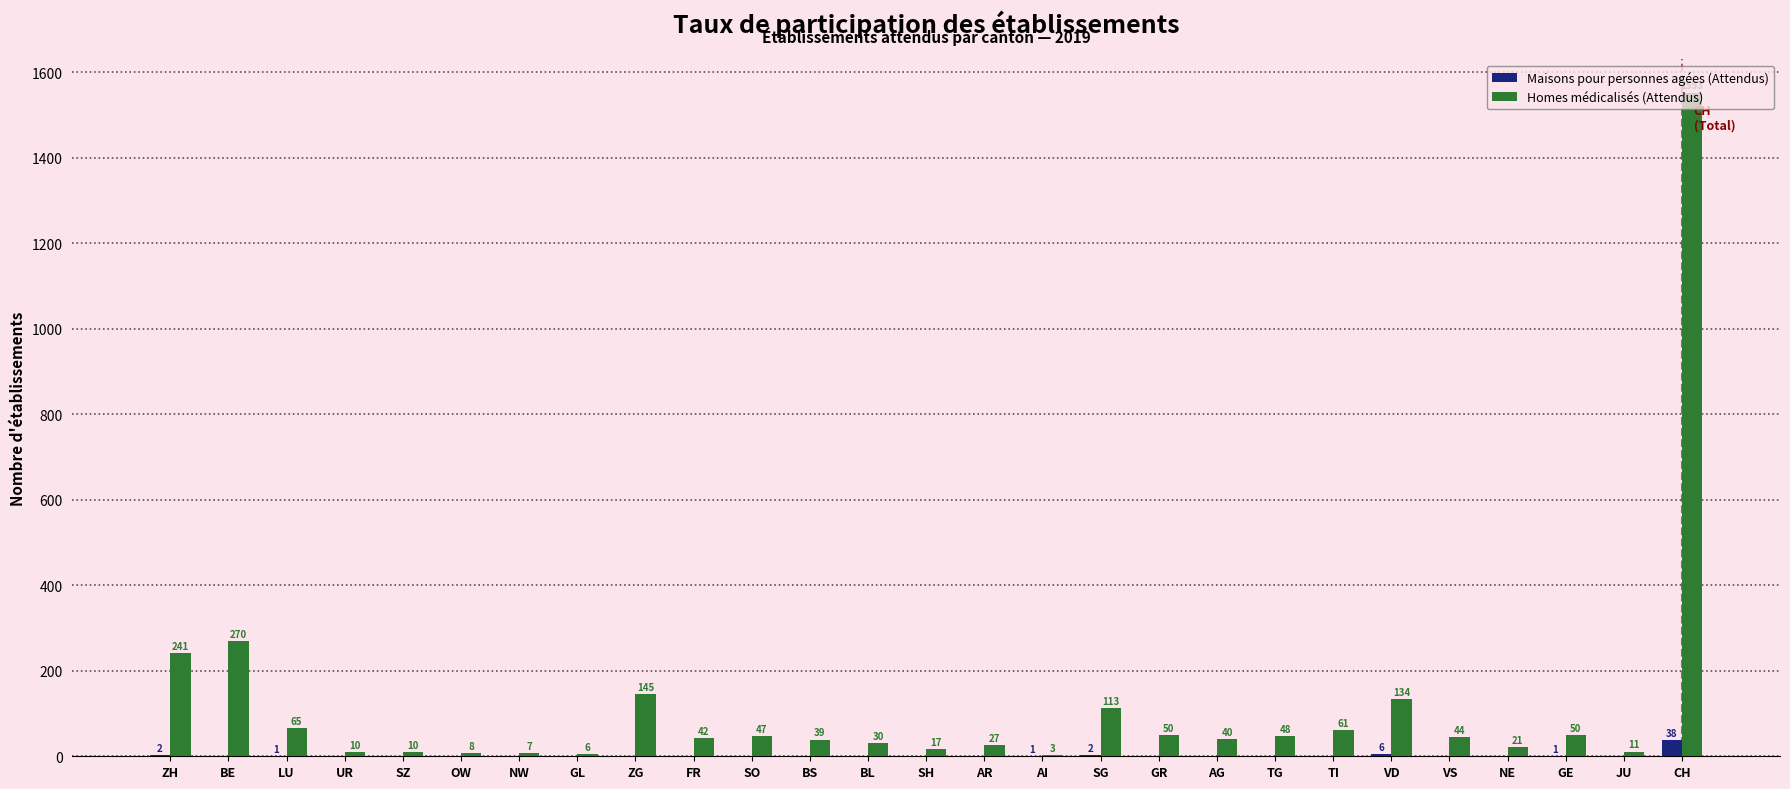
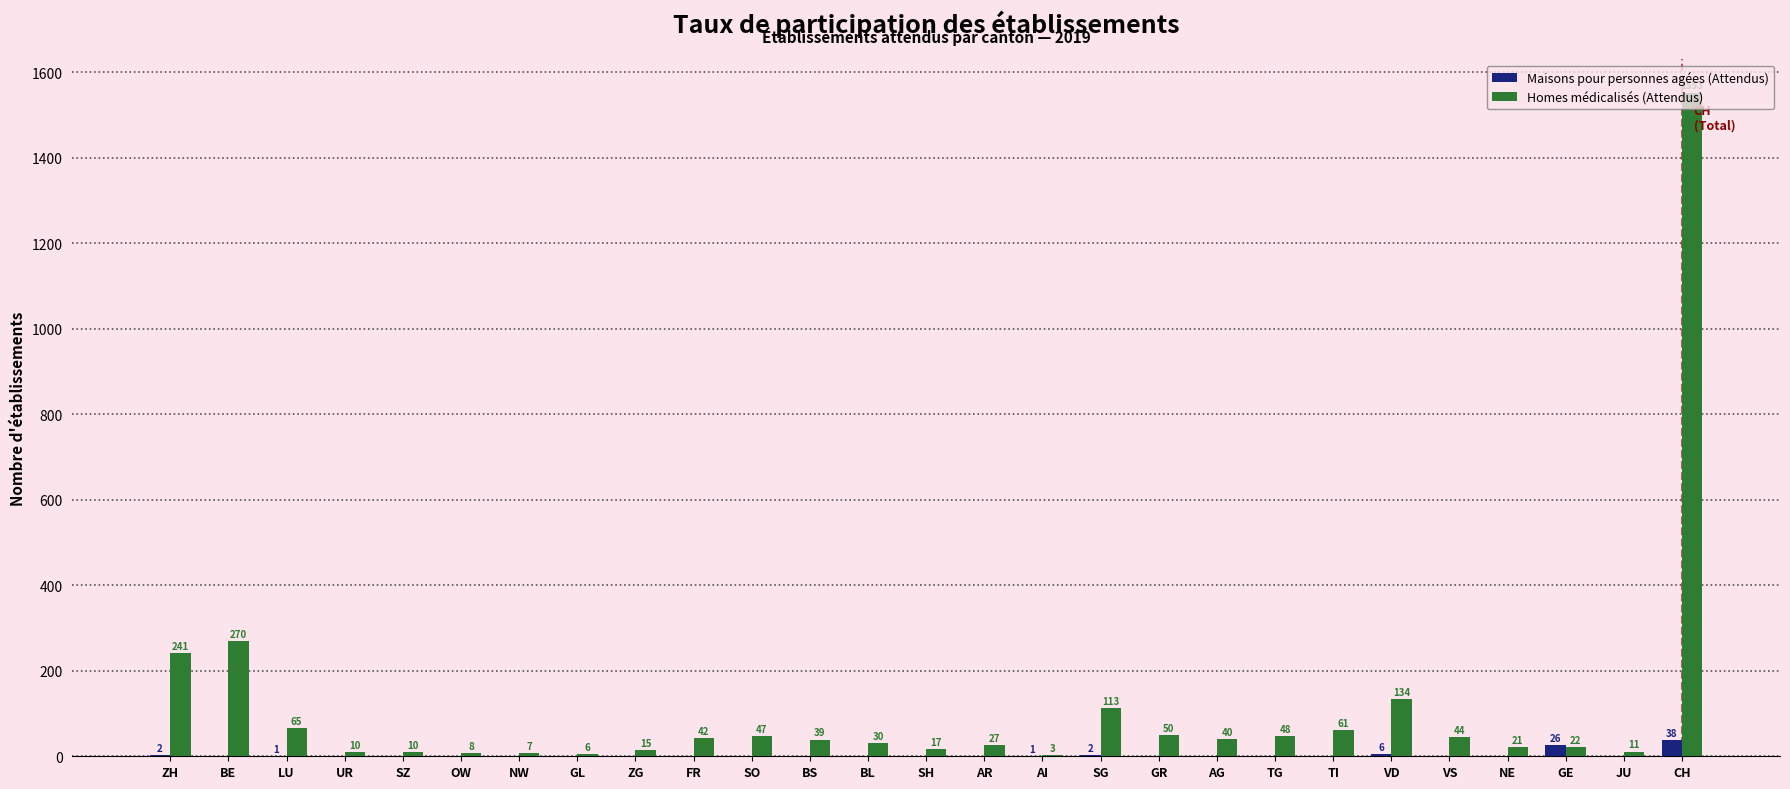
  {
    "Maisons pour personnes agées (Attendus)": {
      "ZH": 2,
      "LU": 1,
      "AI": 1,
      "SG": 2,
      "VD": 6,
-     "GE": 1,
+     "GE": 26,
      "CH": 38
    },
    "Homes médicalisés (Attendus)": {
      "ZH": 241,
      "BE": 270,
      "LU": 65,
      "UR": 10,
      "SZ": 10,
      "OW": 8,
      "NW": 7,
      "GL": 6,
-     "ZG": 145,
+     "ZG": 15,
      "FR": 42,
      "SO": 47,
      "BS": 39,
      "BL": 30,
      "SH": 17,
      "AR": 27,
      "AI": 3,
      "SG": 113,
      "GR": 50,
      "AG": 40,
      "TG": 48,
      "TI": 61,
      "VD": 134,
      "VS": 44,
      "NE": 21,
-     "GE": 50,
+     "GE": 22,
      "JU": 11
    }
  }
